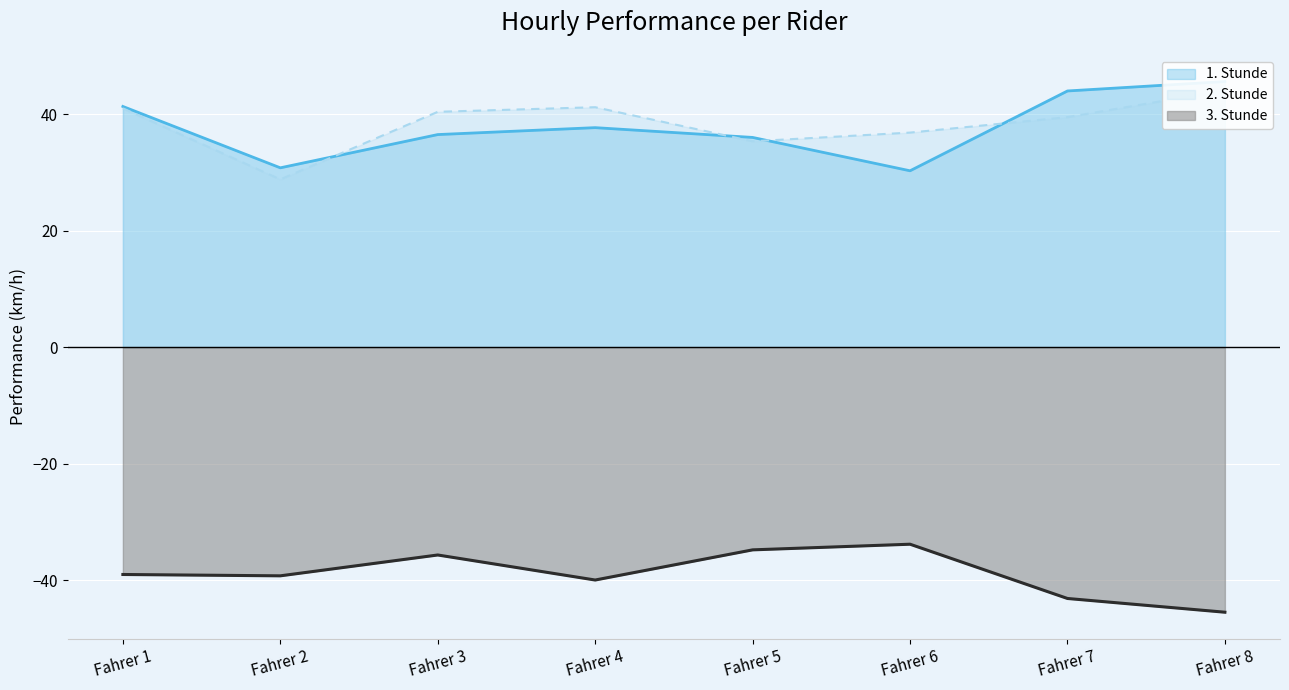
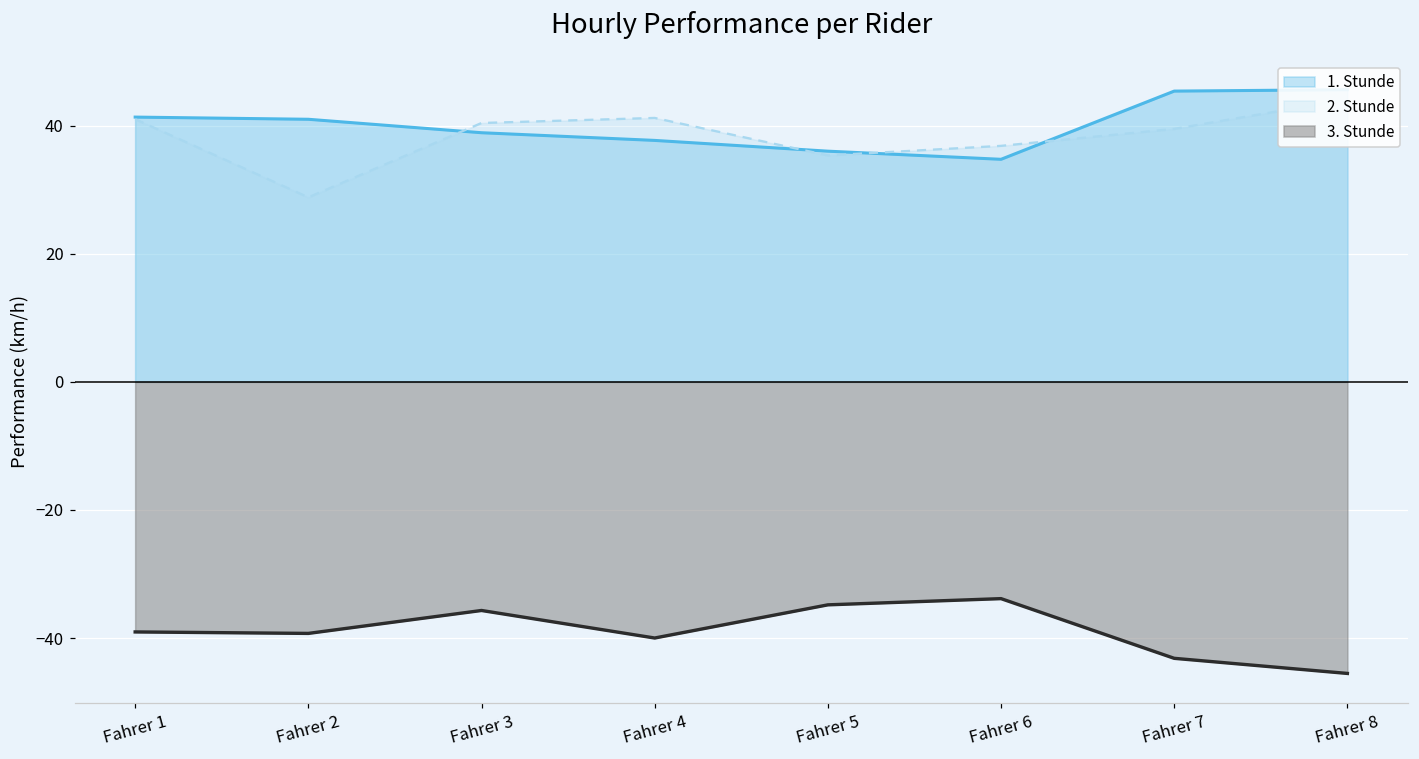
  {
    "1. Stunde": {
-     "Fahrer 2": 31,
-     "Fahrer 3": 37,
+     "Fahrer 2": 41,
+     "Fahrer 3": 39,
      "Fahrer 4": 38,
      "Fahrer 5": 36,
-     "Fahrer 6": 30,
-     "Fahrer 7": 44
+     "Fahrer 6": 35,
+     "Fahrer 7": 45
    },
    "2. Stunde": {
      "Fahrer 2": 29,
      "Fahrer 3": 40,
      "Fahrer 4": 41,
      "Fahrer 5": 35,
      "Fahrer 6": 37,
      "Fahrer 7": 40
    }
  }
